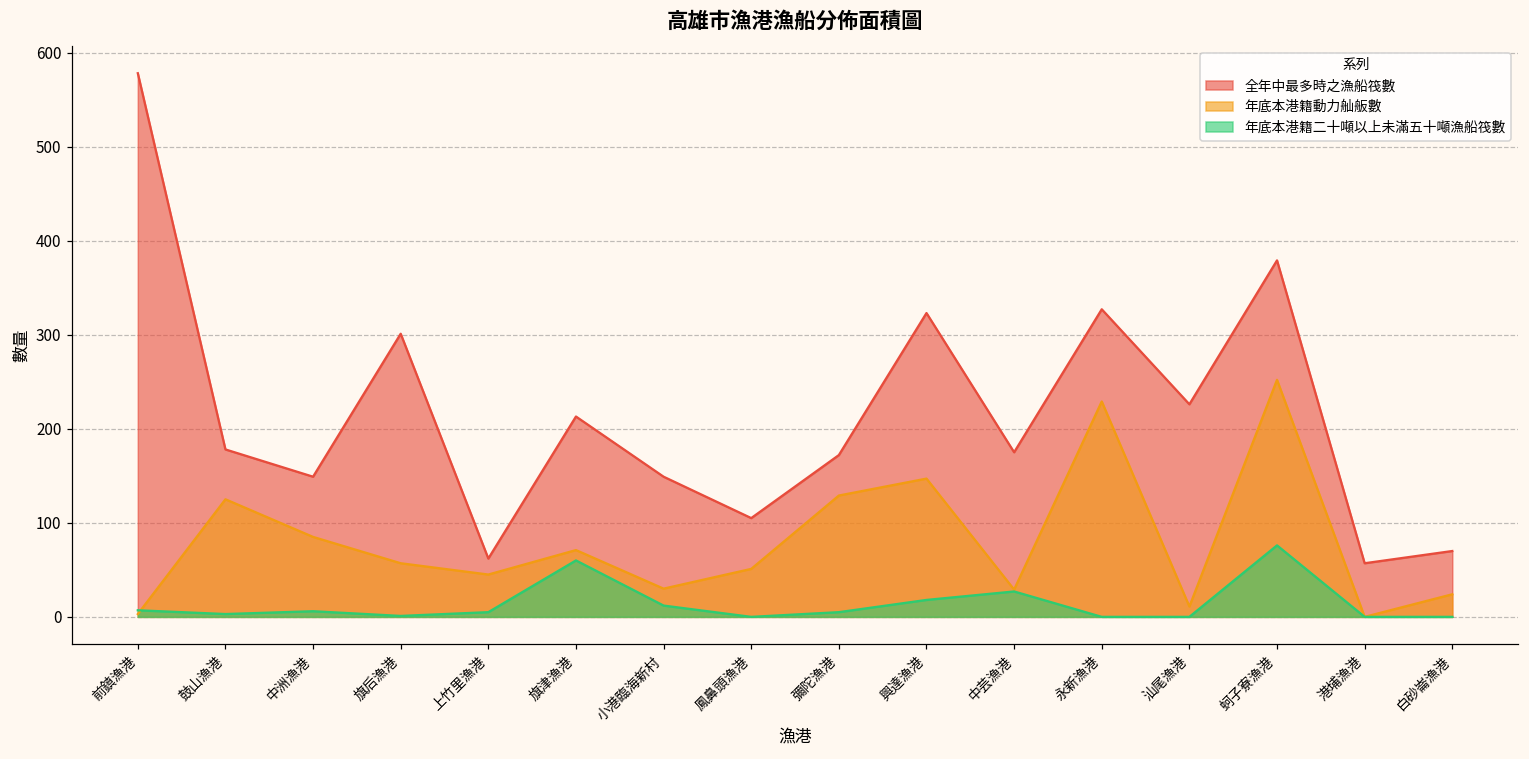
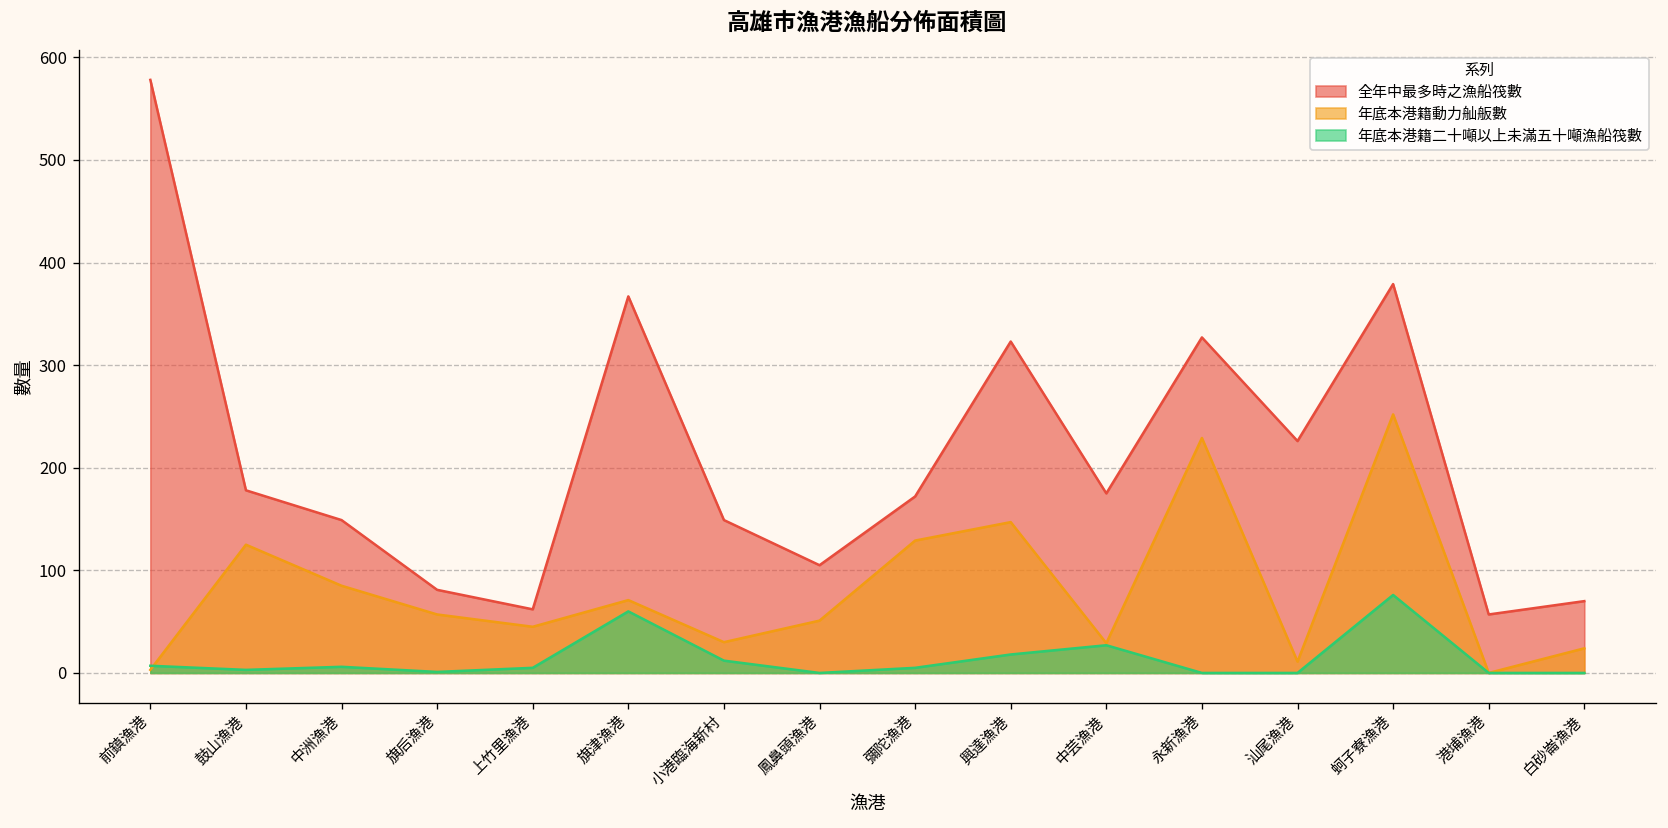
  {
    "全年中最多時之漁船筏數": {
      "前鎮漁港": 580,
      "鼓山漁港": 180,
      "中洲漁港": 150,
-     "旗后漁港": 300,
+     "旗后漁港": 80,
      "上竹里漁港": 60,
-     "旗津漁港": 210,
+     "旗津漁港": 370,
      "小港臨海新村": 150,
      "鳳鼻頭漁港": 110,
      "彌陀漁港": 170,
      "興達漁港": 320,
      "中芸漁港": 180,
      "永新漁港": 330,
      "汕尾漁港": 230,
      "蚵子寮漁港": 380,
      "港埔漁港": 60,
      "白砂崙漁港": 70
    },
    "年底本港籍動力舢舨數": {
      "前鎮漁港": 0,
      "鼓山漁港": 130,
      "中洲漁港": 90,
      "旗后漁港": 60,
      "上竹里漁港": 50,
      "旗津漁港": 70,
      "小港臨海新村": 30,
      "鳳鼻頭漁港": 50,
      "彌陀漁港": 130,
      "興達漁港": 150,
      "永新漁港": 230,
      "汕尾漁港": 10,
      "蚵子寮漁港": 250,
      "白砂崙漁港": 20
    },
    "年底本港籍二十噸以上未滿五十噸漁船筏數": {
      "前鎮漁港": 10,
      "鼓山漁港": 0,
      "中洲漁港": 10,
      "旗后漁港": 0,
      "上竹里漁港": 10,
      "旗津漁港": 60,
      "小港臨海新村": 10,
      "鳳鼻頭漁港": 0,
      "彌陀漁港": 10,
      "興達漁港": 20,
      "永新漁港": 0,
      "汕尾漁港": 0,
      "蚵子寮漁港": 80,
      "白砂崙漁港": 0
    }
  }
